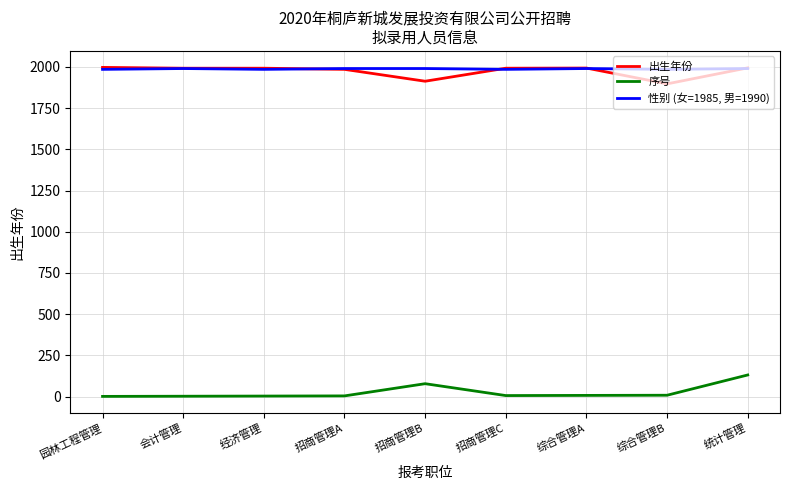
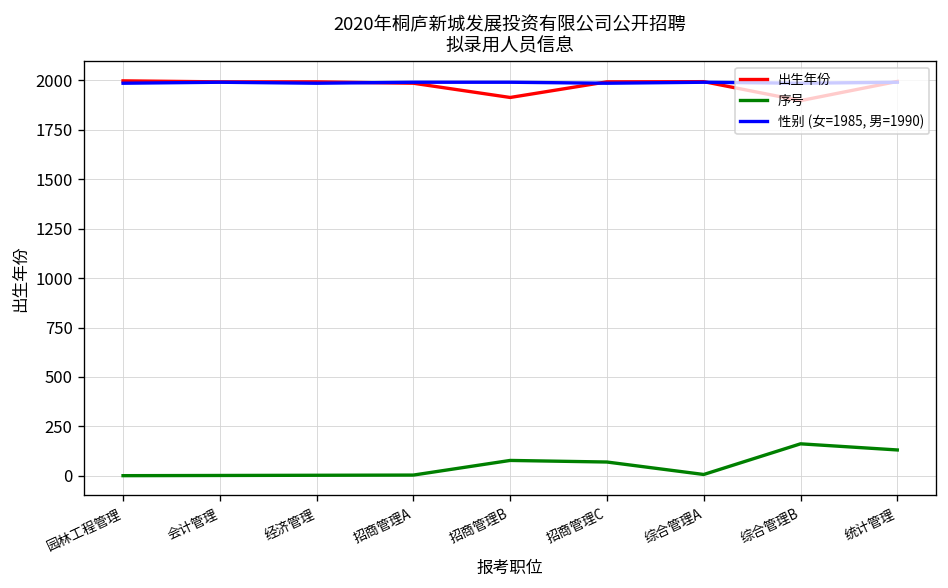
  {
    "出生年份": {
      "招商管理B": 1910
    },
    "序号": {
      "园林工程管理": 0,
      "会计管理": 0,
      "经济管理": 0,
      "招商管理A": 0,
      "招商管理B": 80,
-     "招商管理C": 10,
+     "招商管理C": 70,
      "综合管理A": 10,
-     "综合管理B": 10,
+     "综合管理B": 160,
      "统计管理": 130
    },
    "性别 (女=1985, 男=1990)": {
      "招商管理B": 1990
    }
  }
